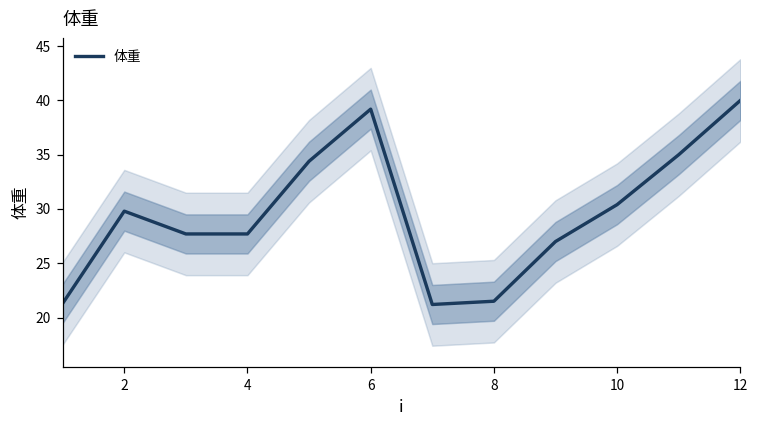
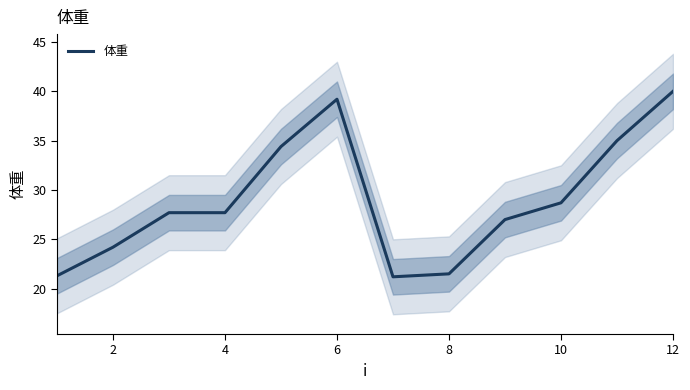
  {
    "体重": {
-     "2": 30,
+     "2": 24,
      "4": 28,
      "6": 39,
      "8": 22,
-     "10": 30,
+     "10": 29,
      "12": 40
    }
  }
